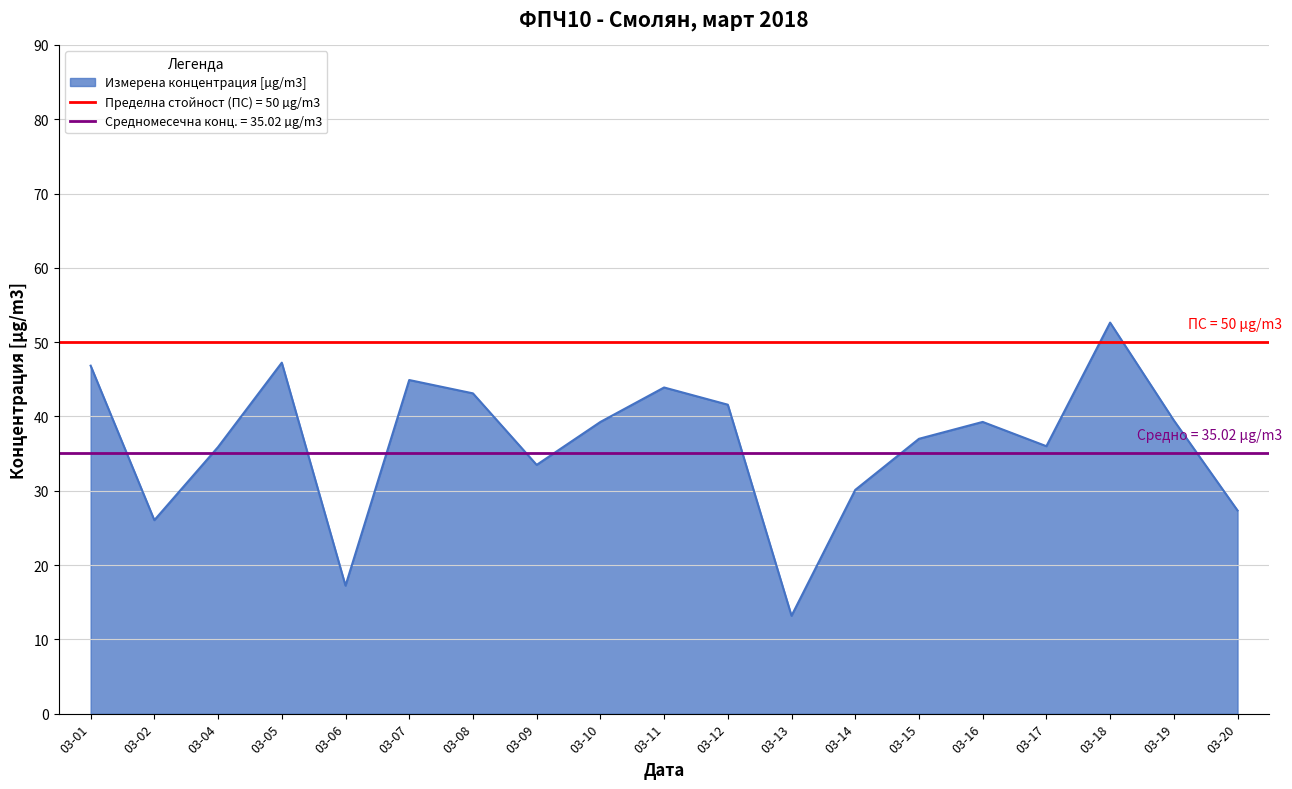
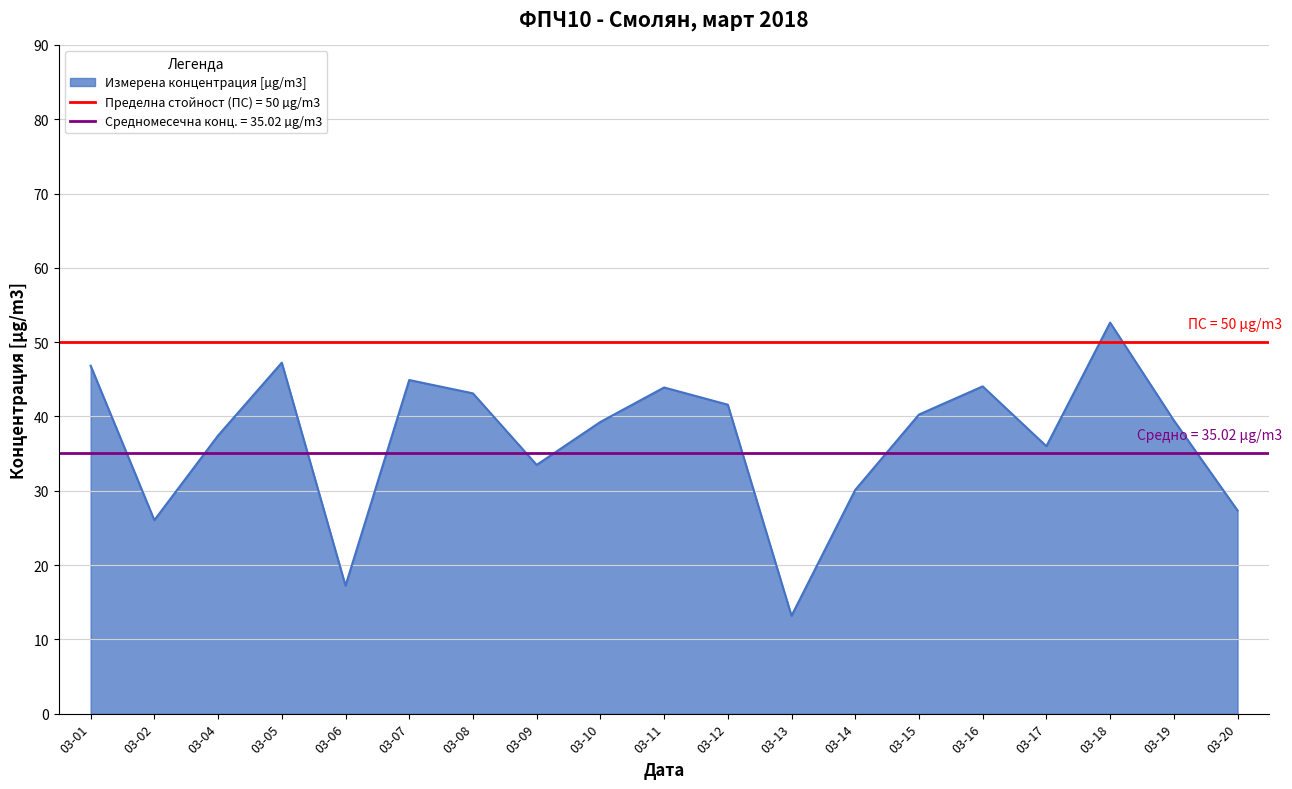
  {
    "03-01": 47,
    "03-02": 26,
-   "03-04": 36,
+   "03-04": 37,
    "03-05": 47,
    "03-06": 17,
    "03-07": 45,
    "03-08": 43,
    "03-09": 33,
    "03-10": 39,
    "03-11": 44,
    "03-12": 42,
    "03-13": 13,
    "03-14": 30,
-   "03-15": 37,
-   "03-16": 39,
+   "03-15": 40,
+   "03-16": 44,
    "03-17": 36,
    "03-18": 53,
    "03-20": 27
  }
